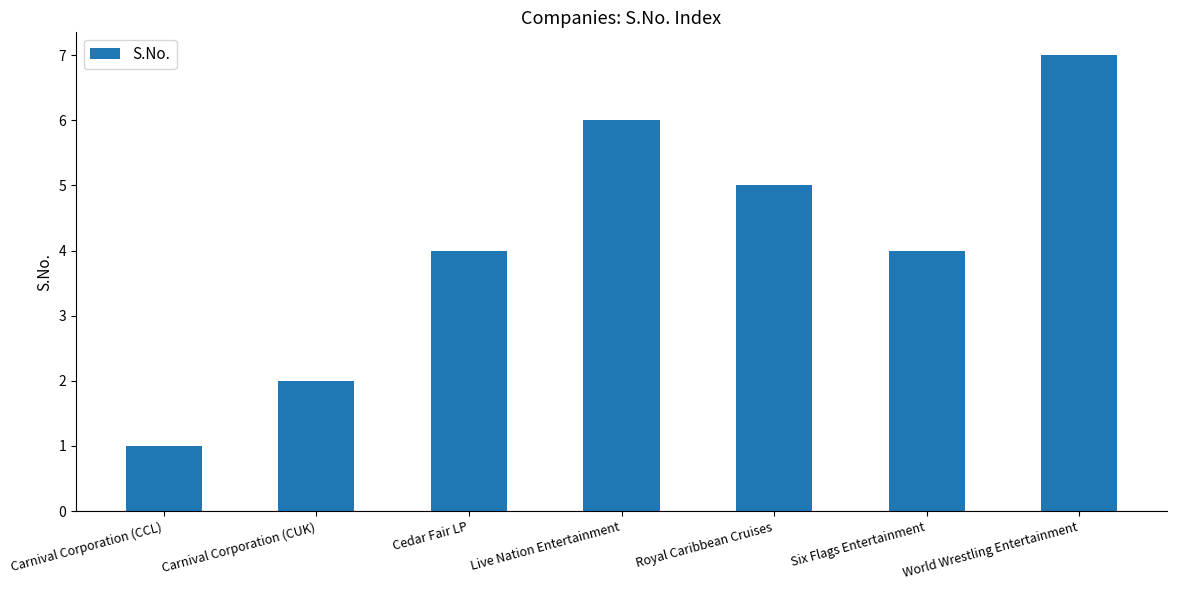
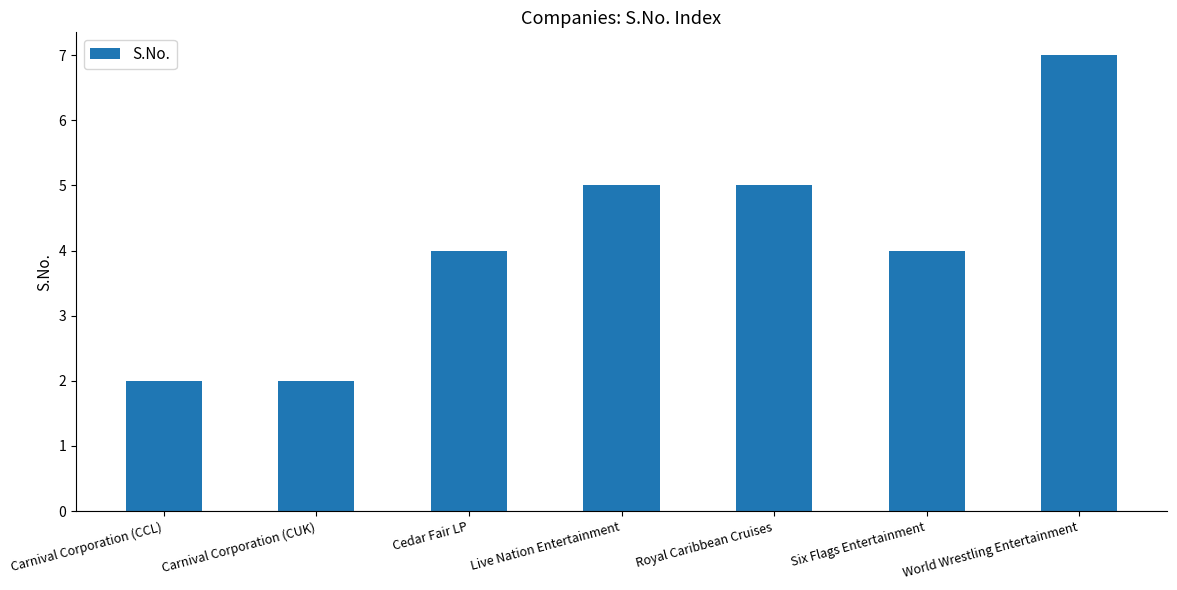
  {
-   "Carnival Corporation (CCL)": 1,
+   "Carnival Corporation (CCL)": 2,
    "Carnival Corporation (CUK)": 2,
    "Cedar Fair LP": 4,
-   "Live Nation Entertainment": 6,
+   "Live Nation Entertainment": 5,
    "Royal Caribbean Cruises": 5,
    "Six Flags Entertainment": 4,
    "World Wrestling Entertainment": 7
  }
